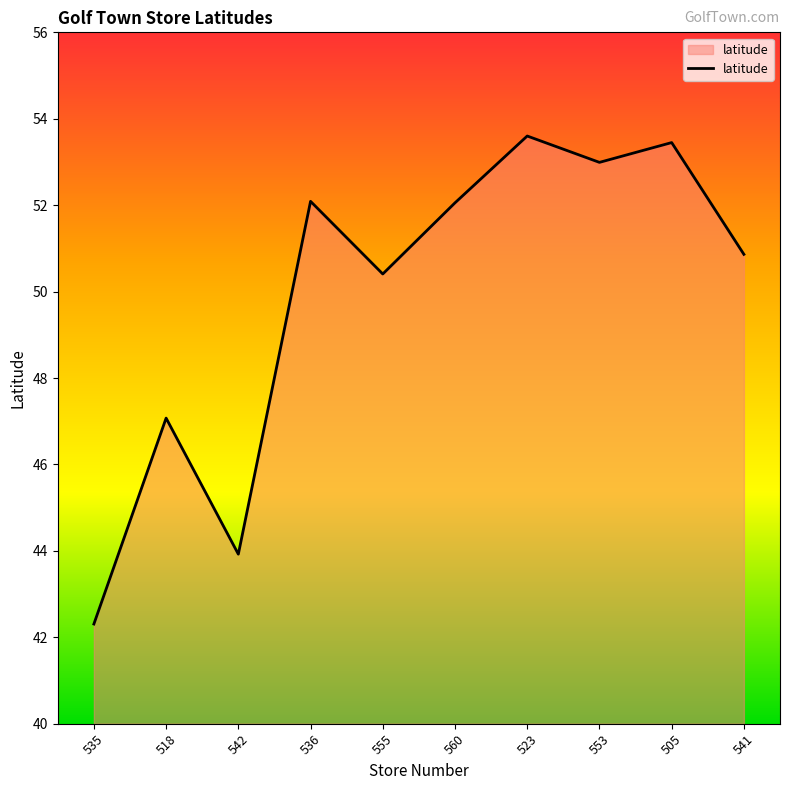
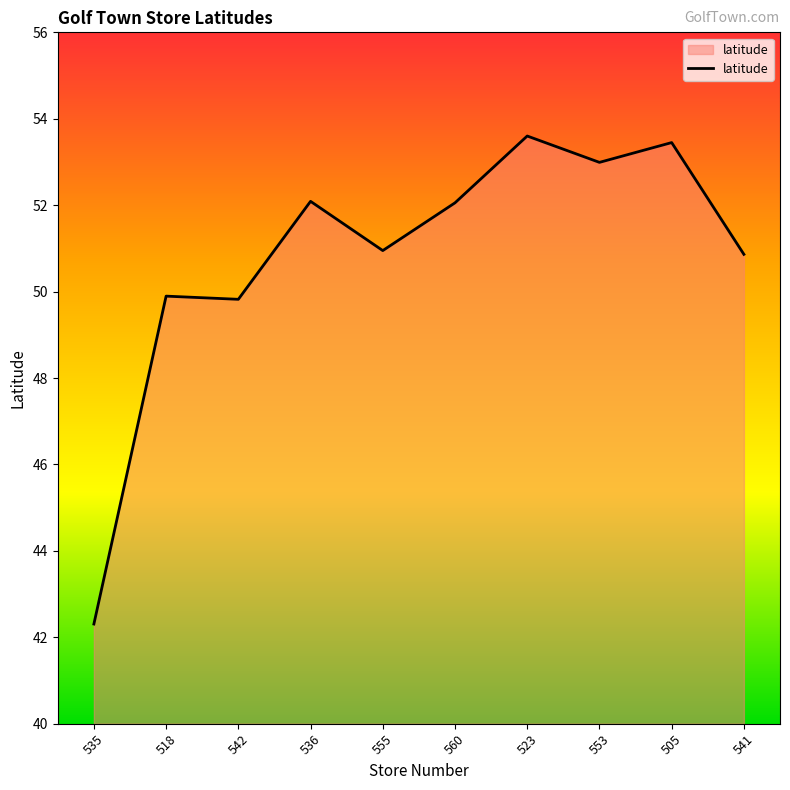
  {
    "535": 42.3,
-   "518": 47.1,
-   "542": 43.9,
+   "518": 49.9,
+   "542": 49.8,
    "536": 52.1,
-   "555": 50.4,
+   "555": 50.9,
    "560": 52.1,
    "523": 53.6,
    "553": 53.0,
    "505": 53.4,
    "541": 50.9
  }
